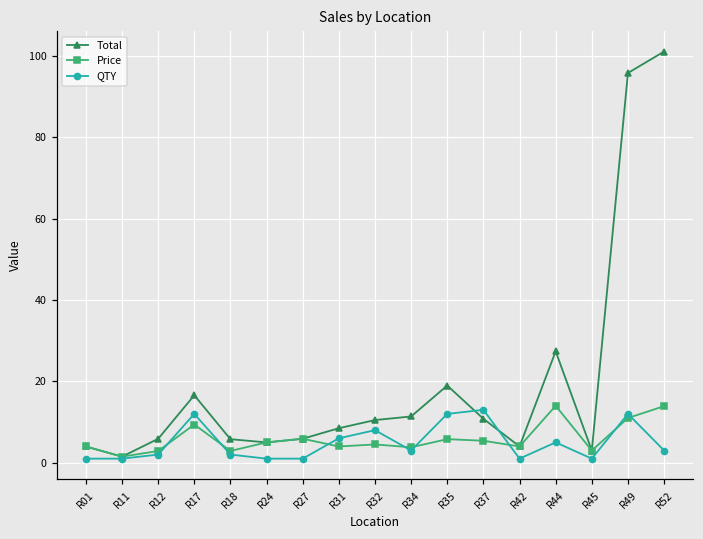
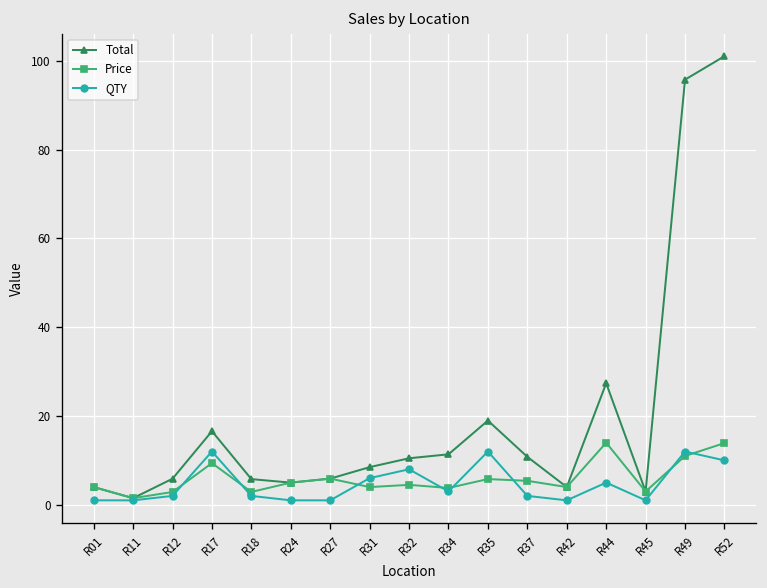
  {
    "QTY": {
      "R01": 1,
      "R12": 2,
      "R17": 12,
      "R18": 2,
      "R24": 1,
      "R27": 1,
      "R31": 6,
      "R32": 8,
      "R34": 3,
      "R35": 12,
-     "R37": 13,
+     "R37": 2,
      "R42": 1,
      "R44": 5,
      "R45": 1,
      "R49": 12,
-     "R52": 3
+     "R52": 10
    }
  }
